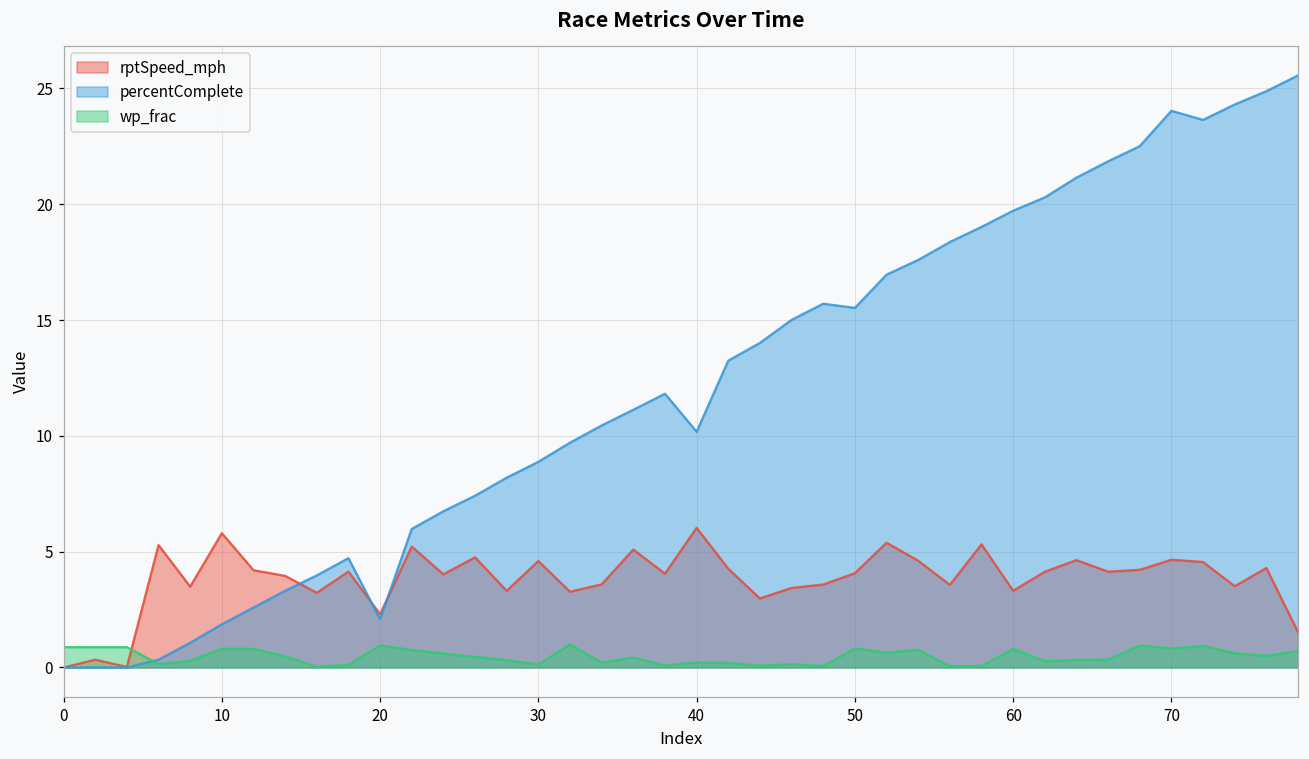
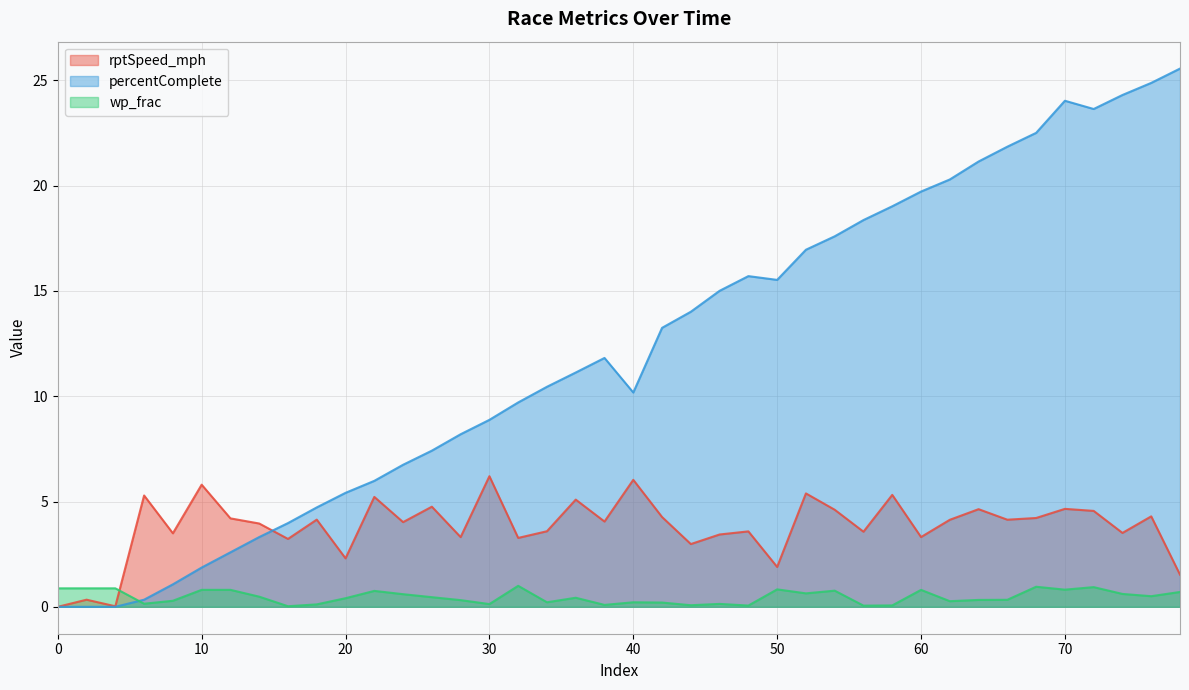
  {
    "rptSpeed_mph": {
      "10": 5.8,
      "20": 2.3,
-     "30": 4.6,
+     "30": 6.2,
      "40": 6.0,
-     "50": 4.1,
+     "50": 1.9,
      "60": 3.3,
      "70": 4.7
    },
    "percentComplete": {
      "10": 1.9,
-     "20": 2.1,
+     "20": 5.4,
      "30": 8.9,
      "40": 10.2,
      "50": 15.5,
      "60": 19.7,
      "70": 24.0
    },
    "wp_frac": {
      "0": 0.9,
      "10": 0.8,
-     "20": 1.0,
+     "20": 0.4,
      "30": 0.1,
      "40": 0.2,
      "50": 0.8,
      "60": 0.8,
      "70": 0.8
    }
  }
